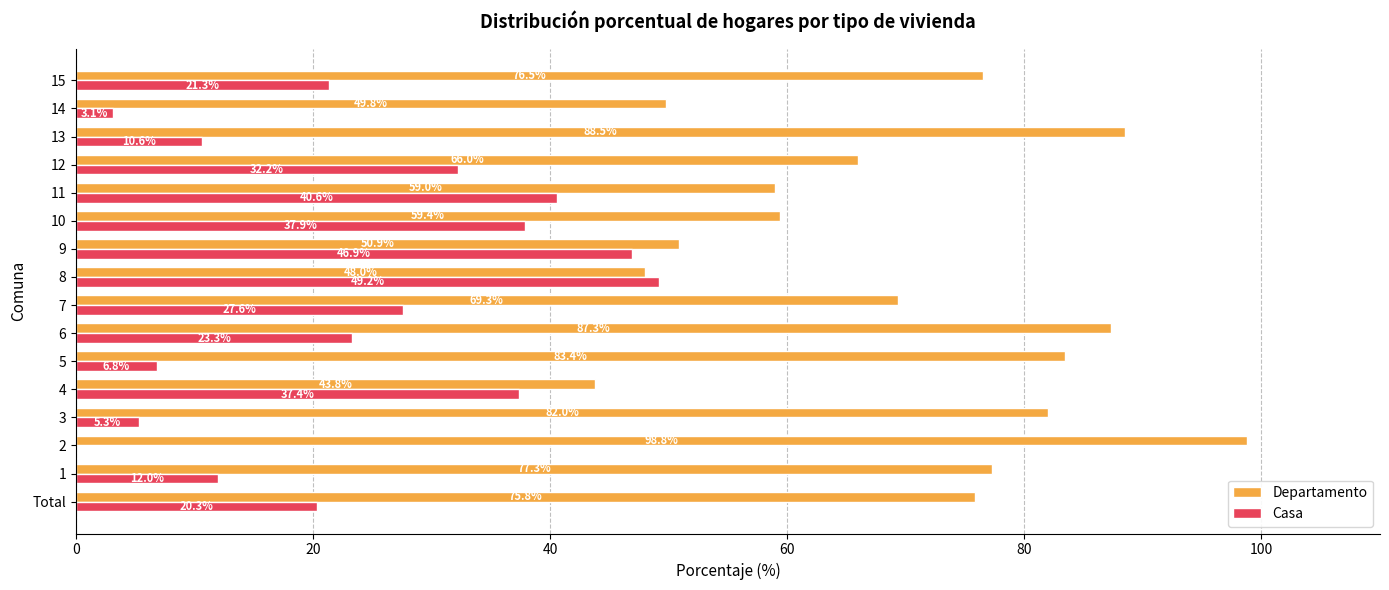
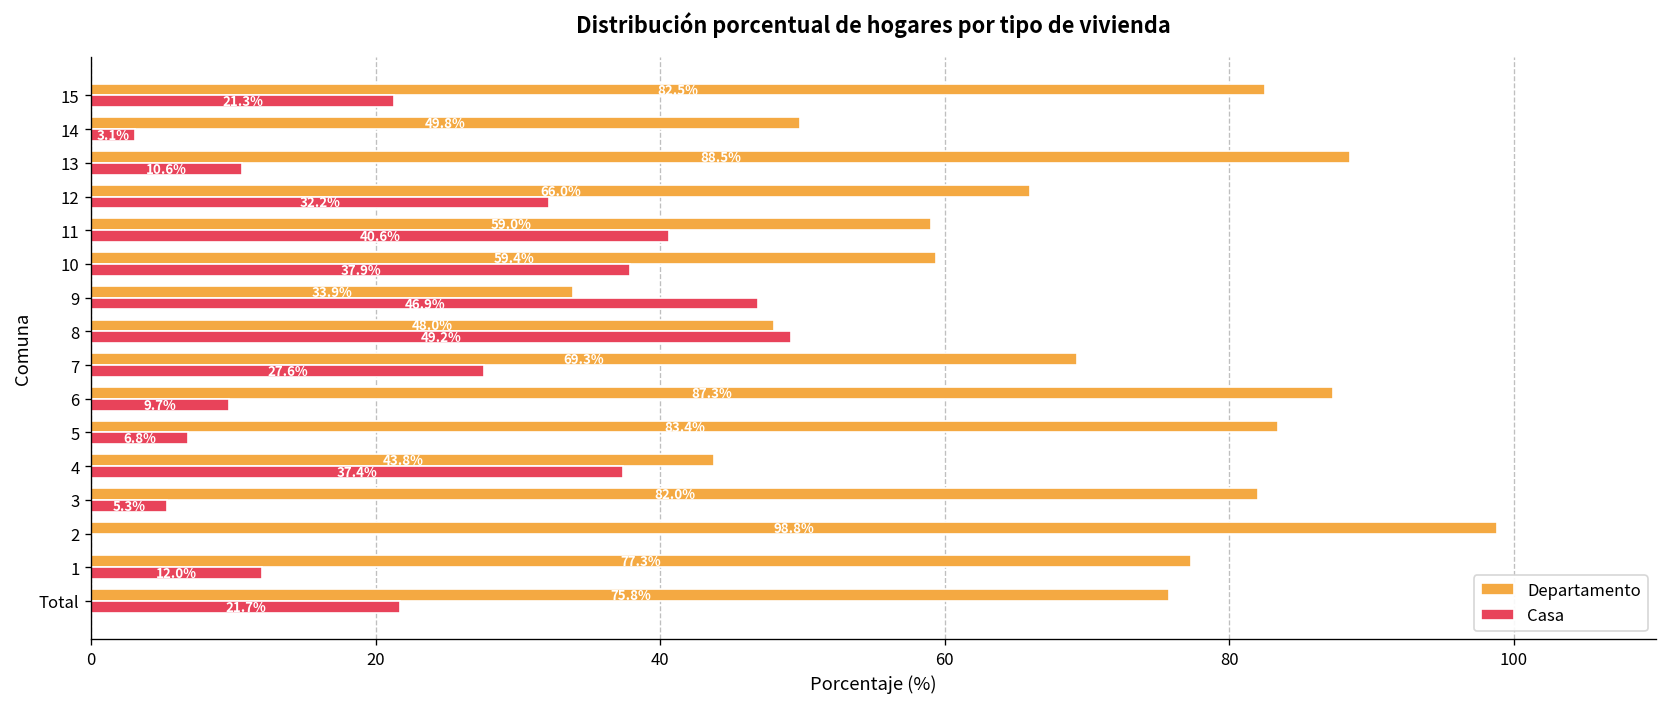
  {
    "Departamento": {
-     "15": "76.5",
+     "15": "82.5",
      "13": "88.5%",
      "12": "66.0%",
      "11": "59.0%",
      "10": "59.4%",
-     "9": "50.9%",
+     "9": "33.9%",
      "7": "69.3%",
      "6": "87.3%",
      "5": "83.4%",
      "4": "43.8%",
      "1": "77.3%",
      "Total": "75.8%"
    },
    "Casa": {
      "15": "21.3%",
      "14": "3.1%",
      "13": "10.6%",
      "12": "32.2%",
      "11": "40.6%",
      "10": "37.9%",
      "9": "46.9%",
      "7": "27.6%",
-     "6": "23.3%",
+     "6": "9.7%",
      "5": "6.8%",
      "4": "37.4%",
      "3": "5.3%",
      "1": "12.0%",
-     "Total": "20.3%"
+     "Total": "21.7%"
    }
  }
